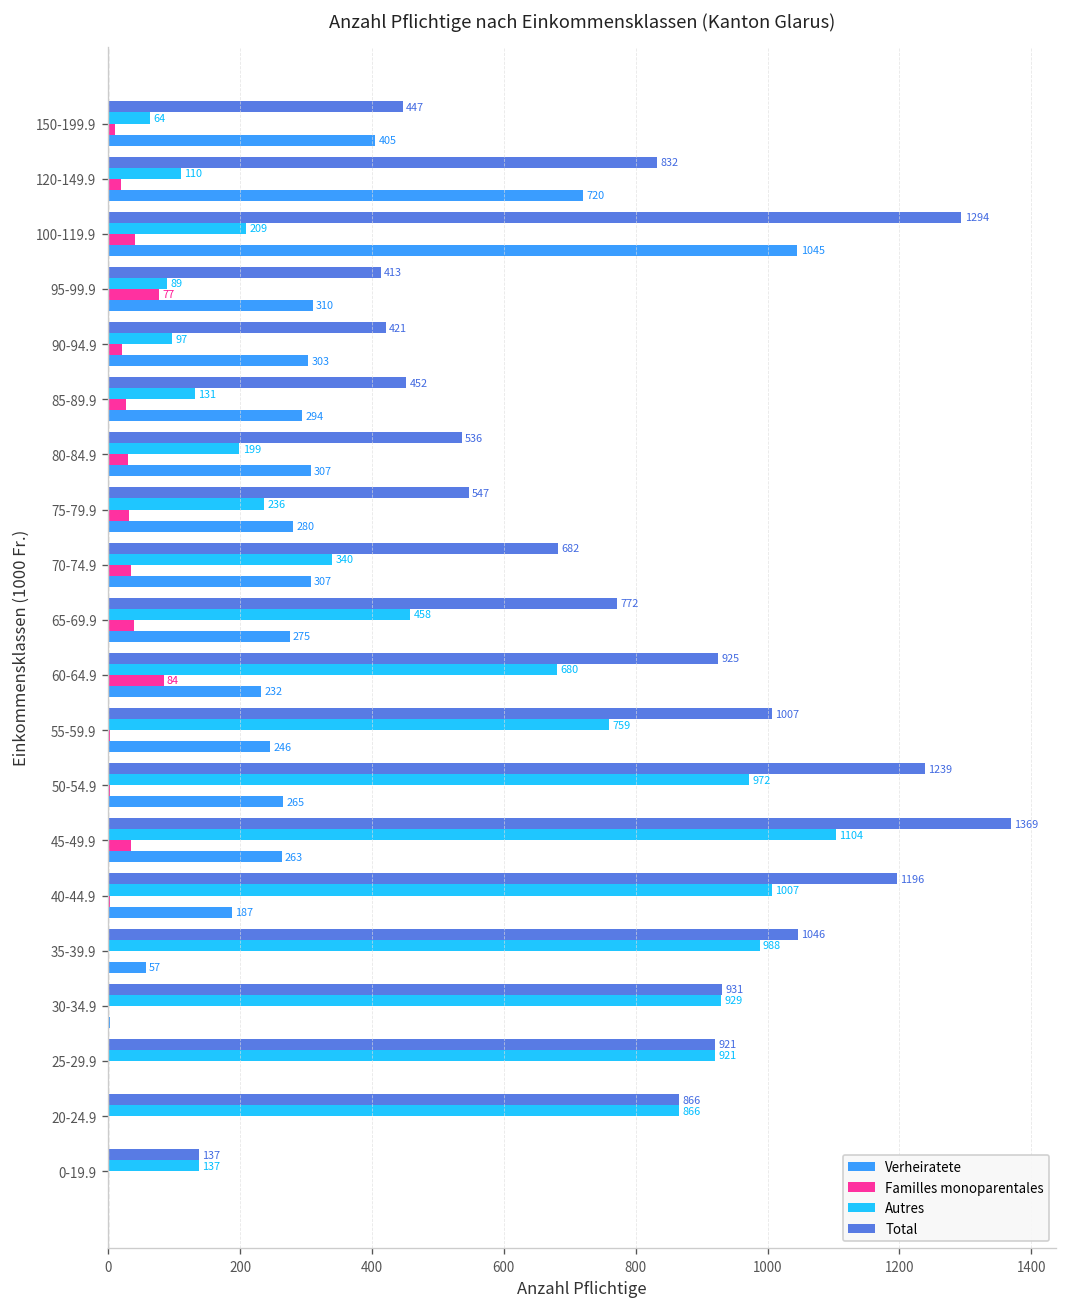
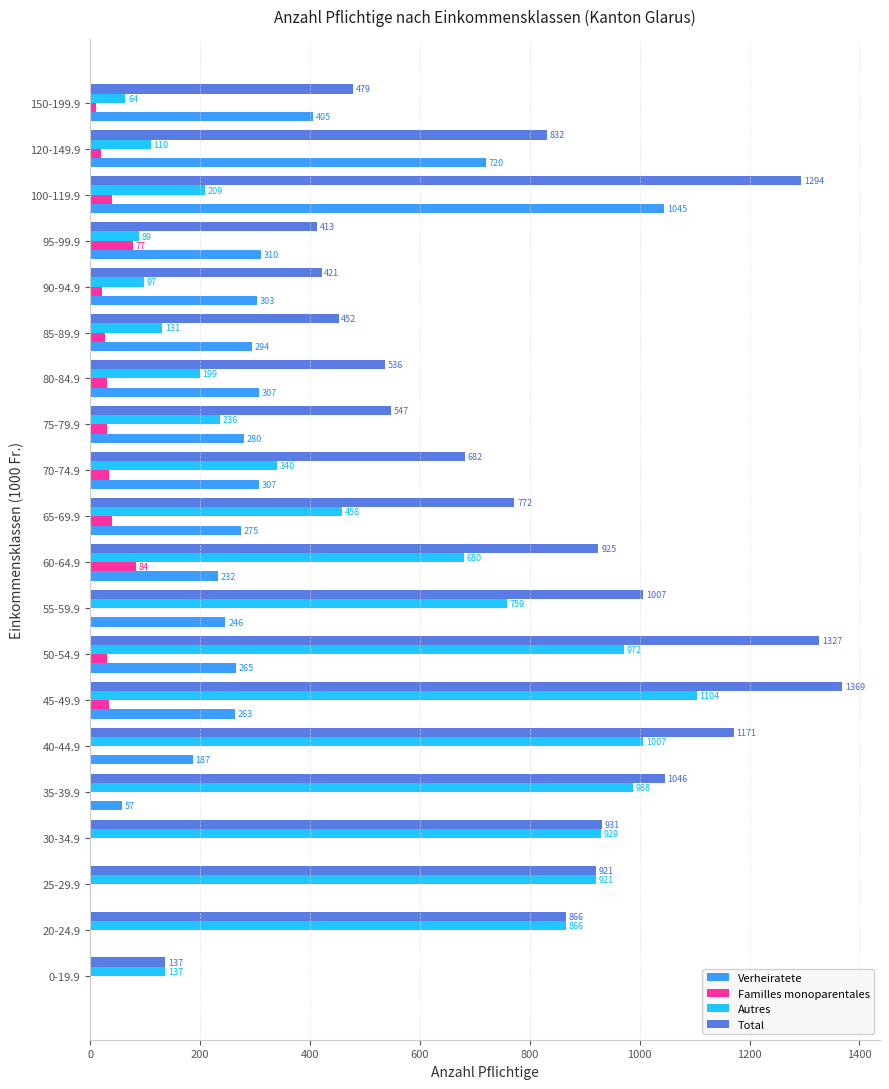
  {
    "Familles monoparentales": {
      "150-199.9": 10,
      "120-149.9": 20,
      "100-119.9": 40,
      "90-94.9": 20,
      "85-89.9": 30,
      "80-84.9": 30,
      "75-79.9": 30,
      "70-74.9": 40,
      "65-69.9": 40,
-     "50-54.9": 0,
+     "50-54.9": 30,
      "45-49.9": 40,
      "30-34.9": 0,
      "25-29.9": 0,
      "20-24.9": 0,
      "0-19.9": 0
    },
    "Total": {
-     "150-199.9": 447,
+     "150-199.9": 479,
      "120-149.9": 832,
      "100-119.9": 1294,
      "95-99.9": 413,
      "90-94.9": 421,
      "85-89.9": 452,
      "80-84.9": 536,
      "75-79.9": 547,
      "70-74.9": 682,
      "65-69.9": 772,
      "60-64.9": 925,
      "55-59.9": 1007,
-     "50-54.9": 1239,
+     "50-54.9": 1327,
      "45-49.9": 1369,
-     "40-44.9": 1196,
+     "40-44.9": 1171,
      "35-39.9": 1046,
      "30-34.9": 931,
      "25-29.9": 921,
      "20-24.9": 866,
      "0-19.9": 137
    }
  }
